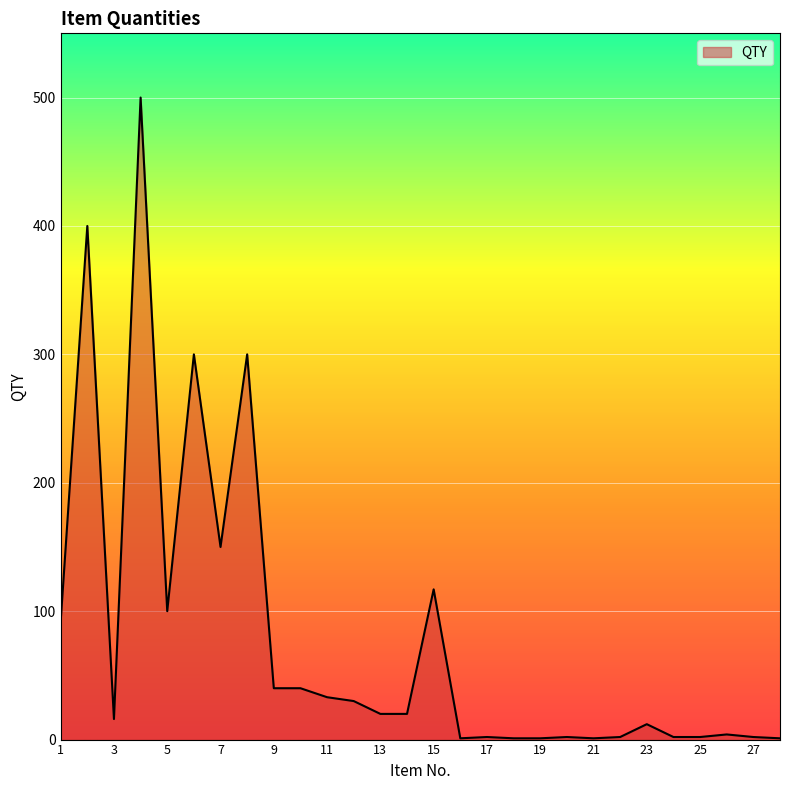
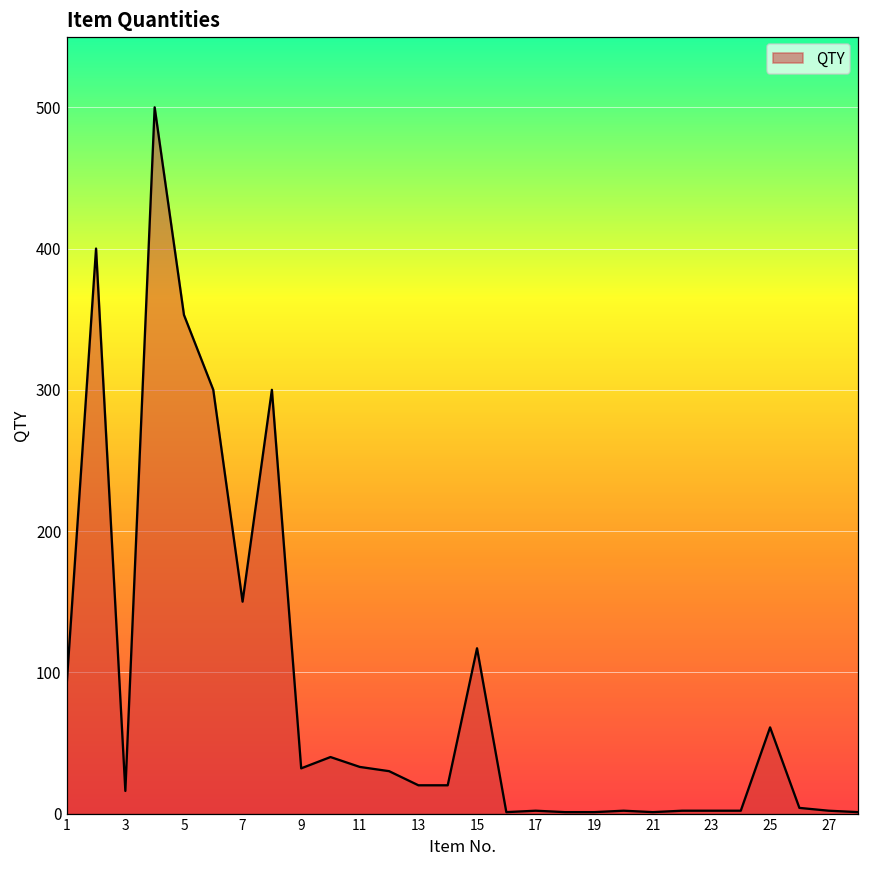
  {
    "1": 92,
    "3": 16,
-   "5": 100,
+   "5": 353,
    "7": 150,
-   "9": 40,
+   "9": 32,
    "11": 33,
    "13": 20,
    "15": 117,
    "17": 2,
    "19": 1,
    "21": 1,
-   "23": 12,
-   "25": 2,
+   "23": 2,
+   "25": 61,
    "27": 2
  }
